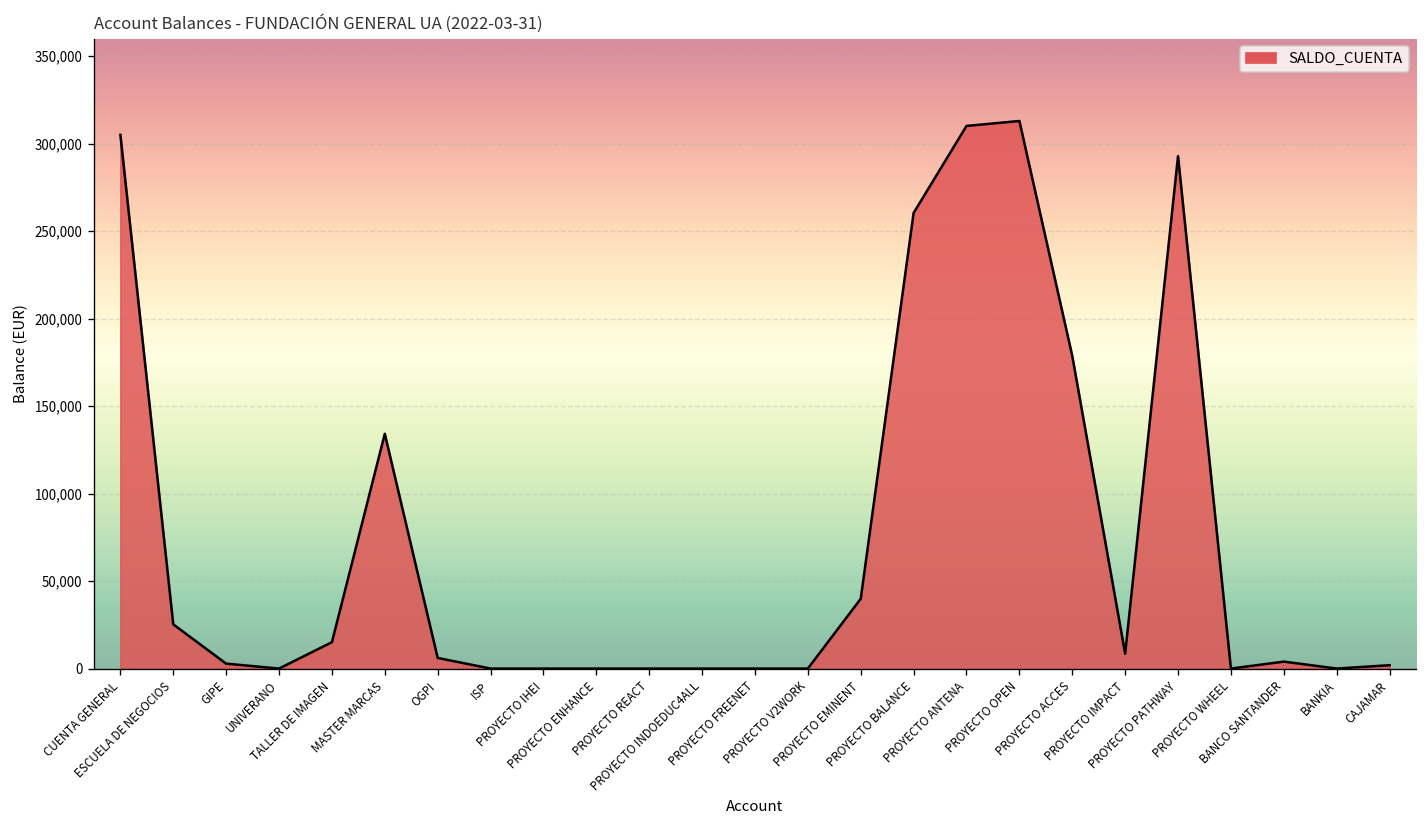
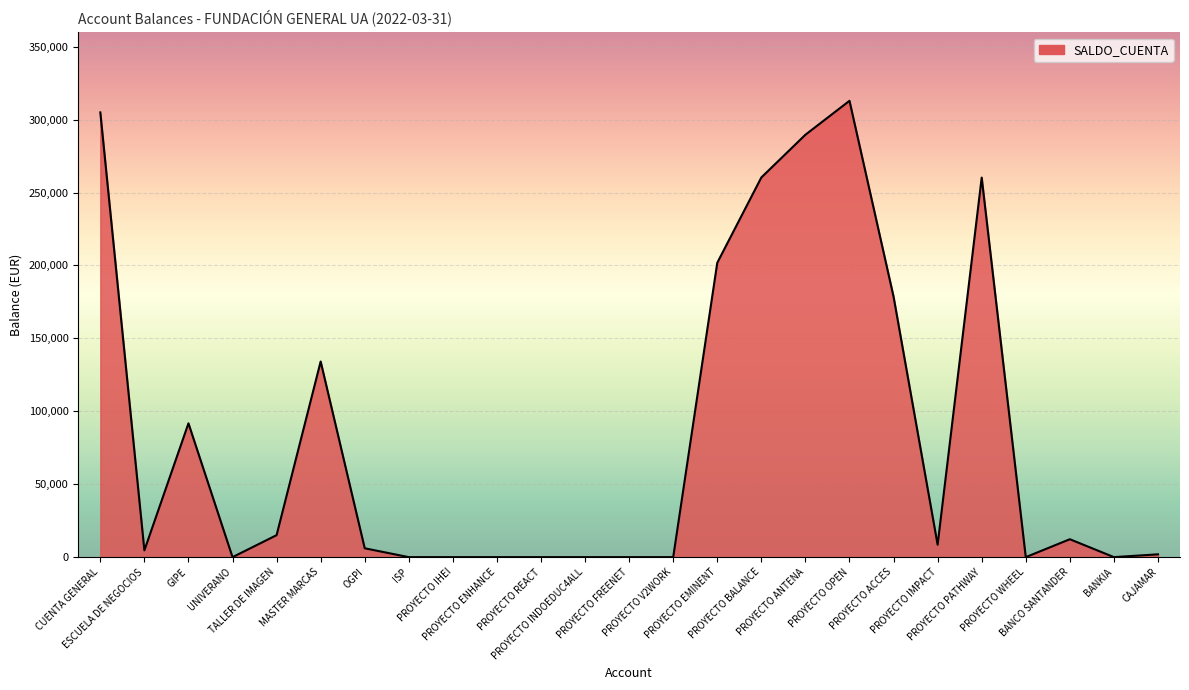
  {
    "CUENTA GENERAL": "305,000",
-   "ESCUELA DE NEGOCIOS": "25,000",
-   "GIPE": "3,000",
+   "ESCUELA DE NEGOCIOS": "5,000",
+   "GIPE": "92,000",
    "UNIVERANO": "0",
    "TALLER DE IMAGEN": "15,000",
    "MASTER MARCAS": "134,000",
    "OGPI": "6,000",
    "ISP": "0",
    "PROYECTO IHEI": "0",
    "PROYECTO ENHANCE": "0",
    "PROYECTO REACT": "0",
    "PROYECTO INDOEDUC4ALL": "0",
    "PROYECTO FREENET": "0",
    "PROYECTO V2WORK": "0",
-   "PROYECTO EMINENT": "40,000",
+   "PROYECTO EMINENT": "202,000",
    "PROYECTO BALANCE": "260,000",
-   "PROYECTO ANTENA": "310,000",
+   "PROYECTO ANTENA": "290,000",
    "PROYECTO OPEN": "313,000",
    "PROYECTO ACCES": "179,000",
    "PROYECTO IMPACT": "9,000",
-   "PROYECTO PATHWAY": "293,000",
+   "PROYECTO PATHWAY": "260,000",
    "PROYECTO WHEEL": "0",
-   "BANCO SANTANDER": "4,000",
+   "BANCO SANTANDER": "12,000",
    "BANKIA": "0",
    "CAJAMAR": "2,000"
  }
